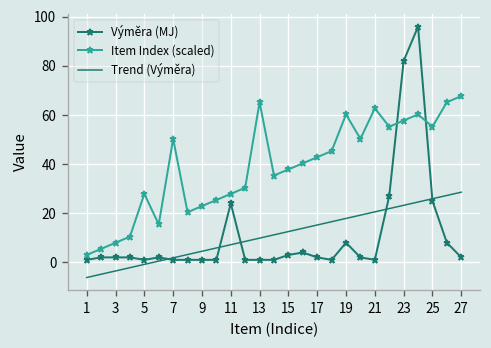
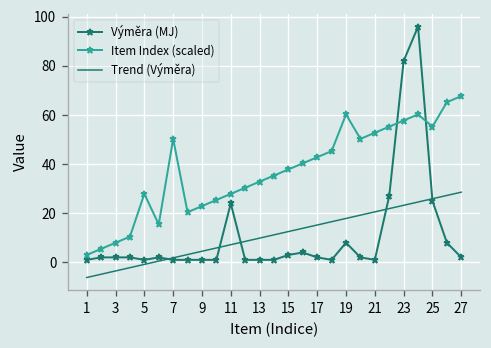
  {
    "Item Index (scaled)": {
      "1": 3,
      "3": 8,
      "5": 28,
      "7": 50,
      "9": 23,
      "11": 28,
-     "13": 65,
+     "13": 33,
      "15": 38,
      "17": 43,
      "19": 60,
-     "21": 63,
+     "21": 53,
      "23": 58,
      "25": 55,
      "27": 68
    }
  }
